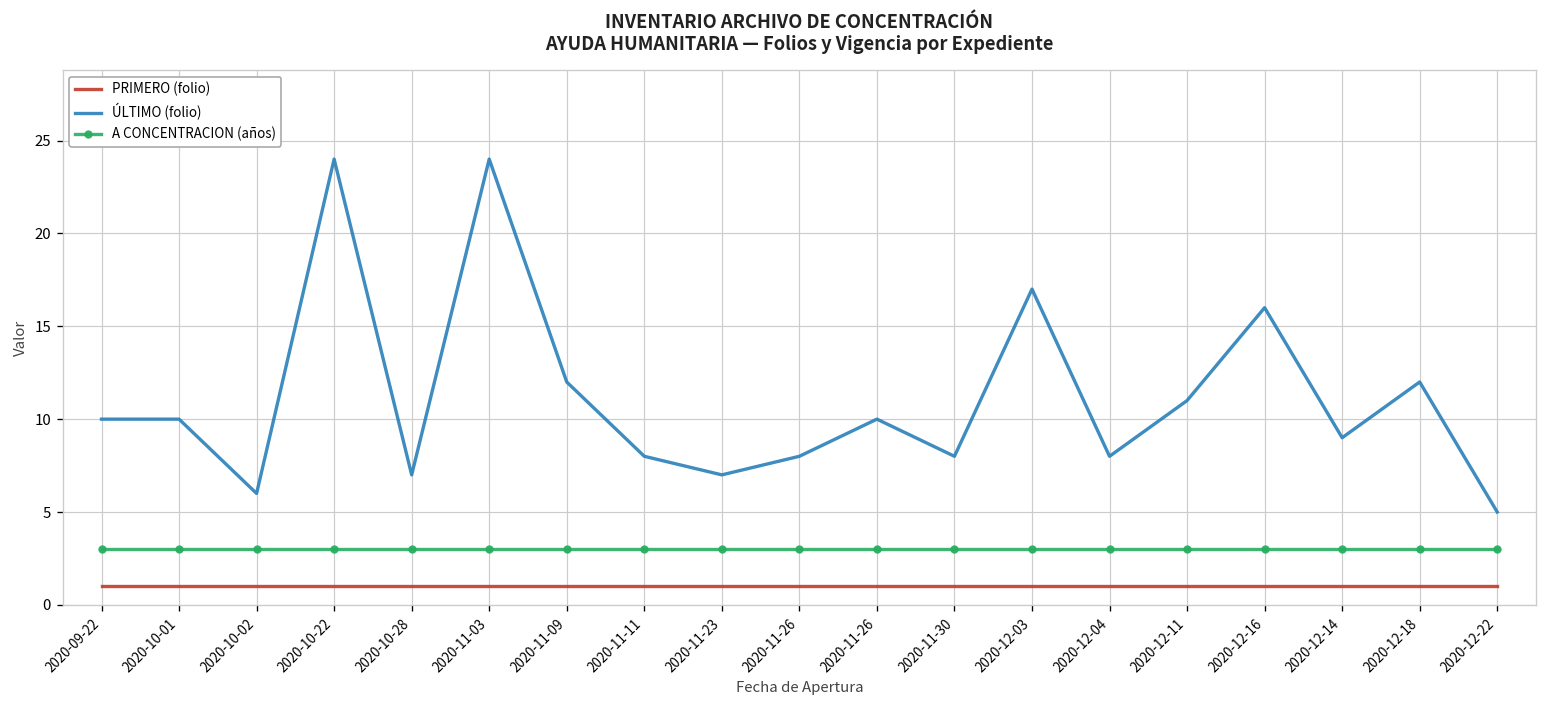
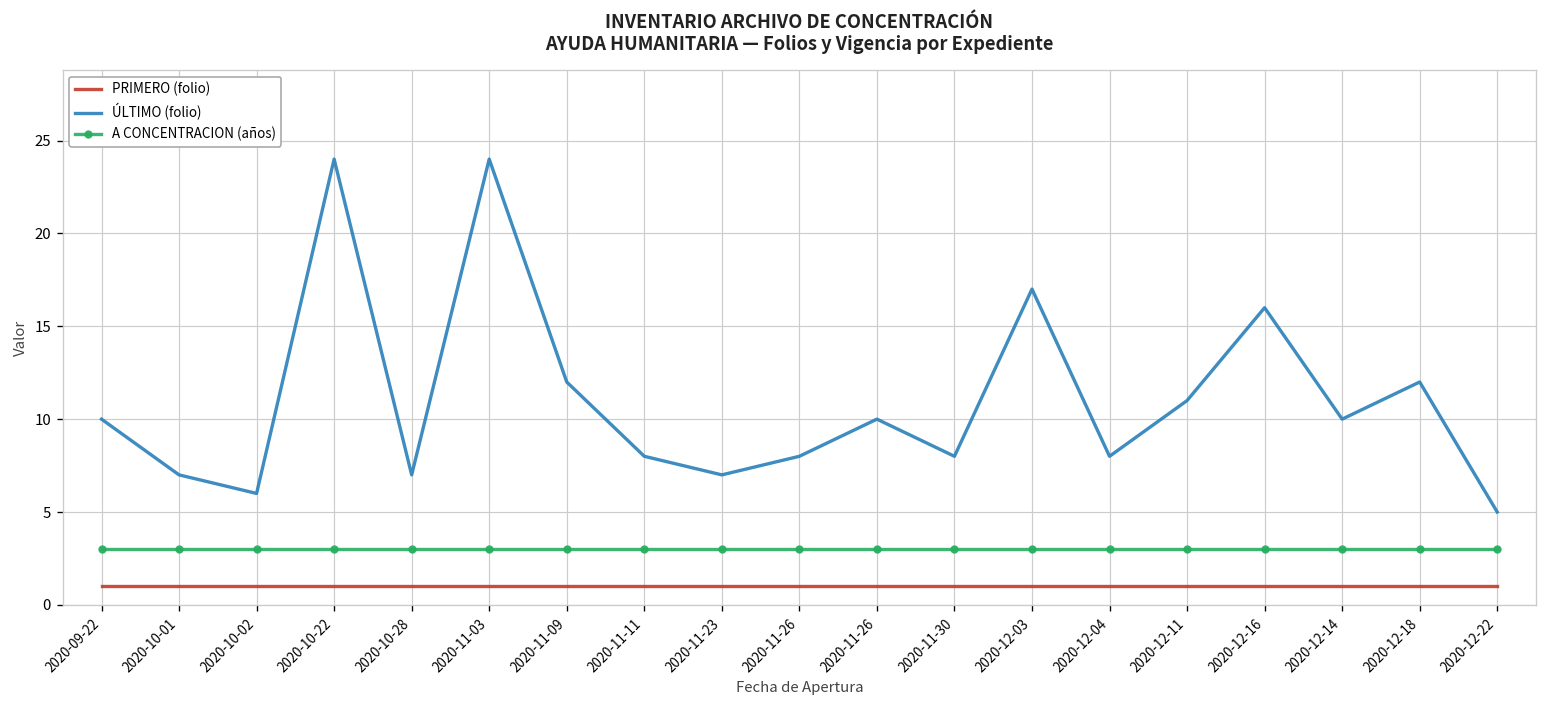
  {
    "PRIMERO (folio)": {
      "2020-09-22": 1,
      "2020-10-01": 1,
      "2020-10-02": 1,
      "2020-10-22": 1,
      "2020-10-28": 1,
      "2020-11-03": 1,
      "2020-11-09": 1,
      "2020-11-11": 1,
      "2020-11-23": 1,
      "2020-11-30": 1,
      "2020-12-03": 1,
      "2020-12-04": 1,
      "2020-12-11": 1,
      "2020-12-16": 1,
      "2020-12-14": 1,
      "2020-12-18": 1,
      "2020-12-22": 1
    },
    "ÚLTIMO (folio)": {
      "2020-09-22": 10,
-     "2020-10-01": 10,
+     "2020-10-01": 7,
      "2020-10-02": 6,
      "2020-10-22": 24,
      "2020-10-28": 7,
      "2020-11-03": 24,
      "2020-11-09": 12,
      "2020-11-11": 8,
      "2020-11-23": 7,
      "2020-11-30": 8,
      "2020-12-03": 17,
      "2020-12-04": 8,
      "2020-12-11": 11,
      "2020-12-16": 16,
-     "2020-12-14": 9,
+     "2020-12-14": 10,
      "2020-12-18": 12,
      "2020-12-22": 5
    },
    "A CONCENTRACION (años)": {
      "2020-09-22": 3,
      "2020-10-01": 3,
      "2020-10-02": 3,
      "2020-10-22": 3,
      "2020-10-28": 3,
      "2020-11-03": 3,
      "2020-11-09": 3,
      "2020-11-11": 3,
      "2020-11-23": 3,
      "2020-11-30": 3,
      "2020-12-03": 3,
      "2020-12-04": 3,
      "2020-12-11": 3,
      "2020-12-16": 3,
      "2020-12-14": 3,
      "2020-12-18": 3,
      "2020-12-22": 3
    }
  }
